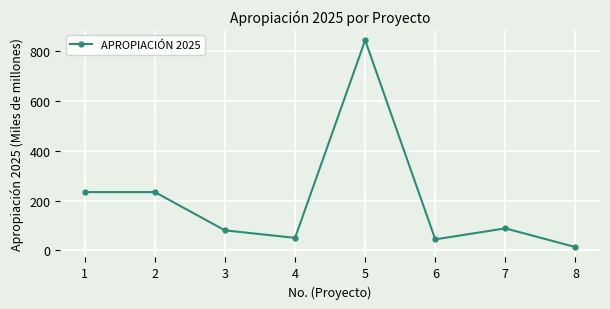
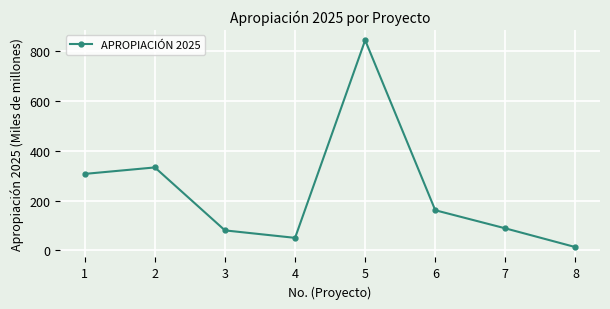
  {
-   "1": 230,
-   "2": 230,
+   "1": 310,
+   "2": 330,
    "3": 80,
    "4": 50,
    "5": 840,
-   "6": 40,
+   "6": 160,
    "7": 90,
    "8": 10
  }
